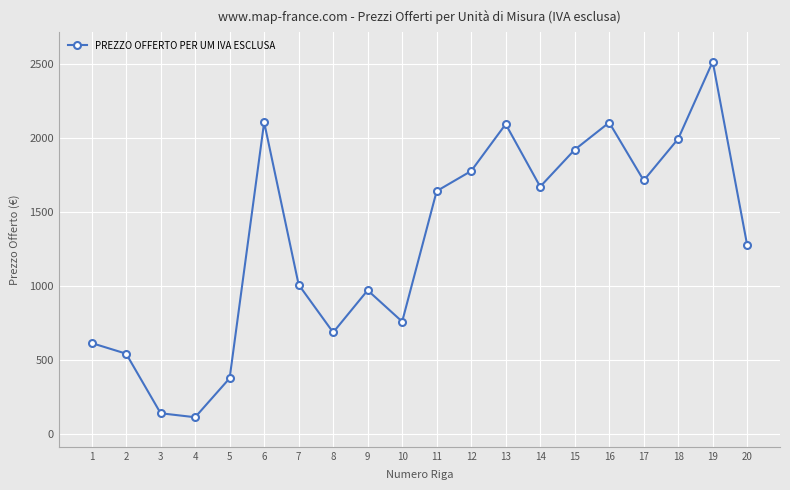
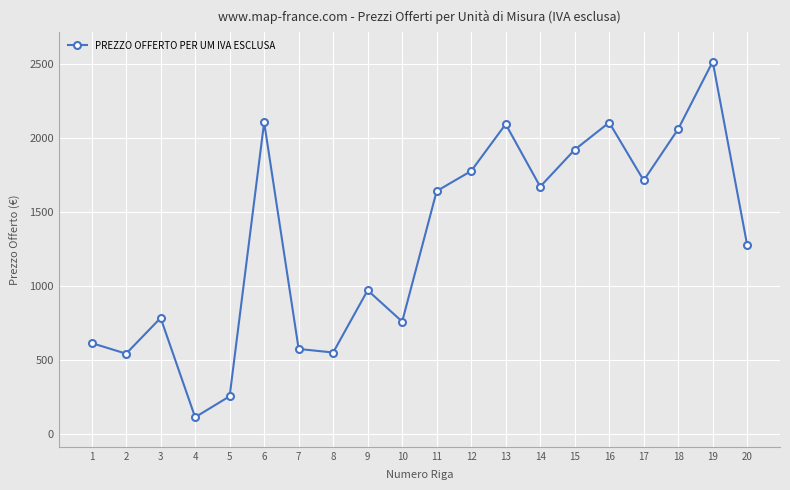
  {
    "1": 610,
    "2": 540,
-   "3": 140,
+   "3": 780,
    "4": 110,
-   "5": 370,
+   "5": 250,
    "6": 2110,
-   "7": 1010,
-   "8": 680,
+   "7": 570,
+   "8": 550,
    "9": 970,
    "10": 760,
    "11": 1640,
    "12": 1780,
    "13": 2090,
    "14": 1670,
    "15": 1920,
    "16": 2100,
    "17": 1710,
-   "18": 1990,
+   "18": 2060,
    "19": 2520,
    "20": 1270
  }
